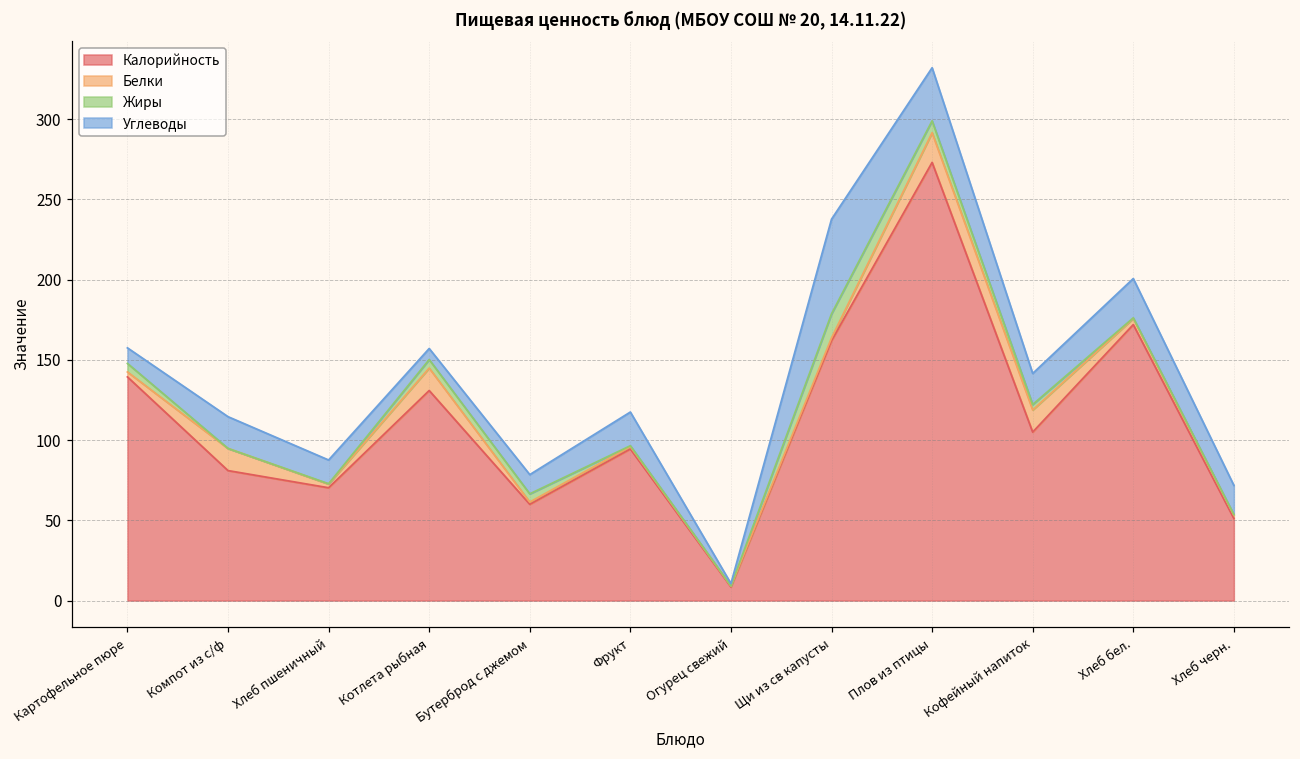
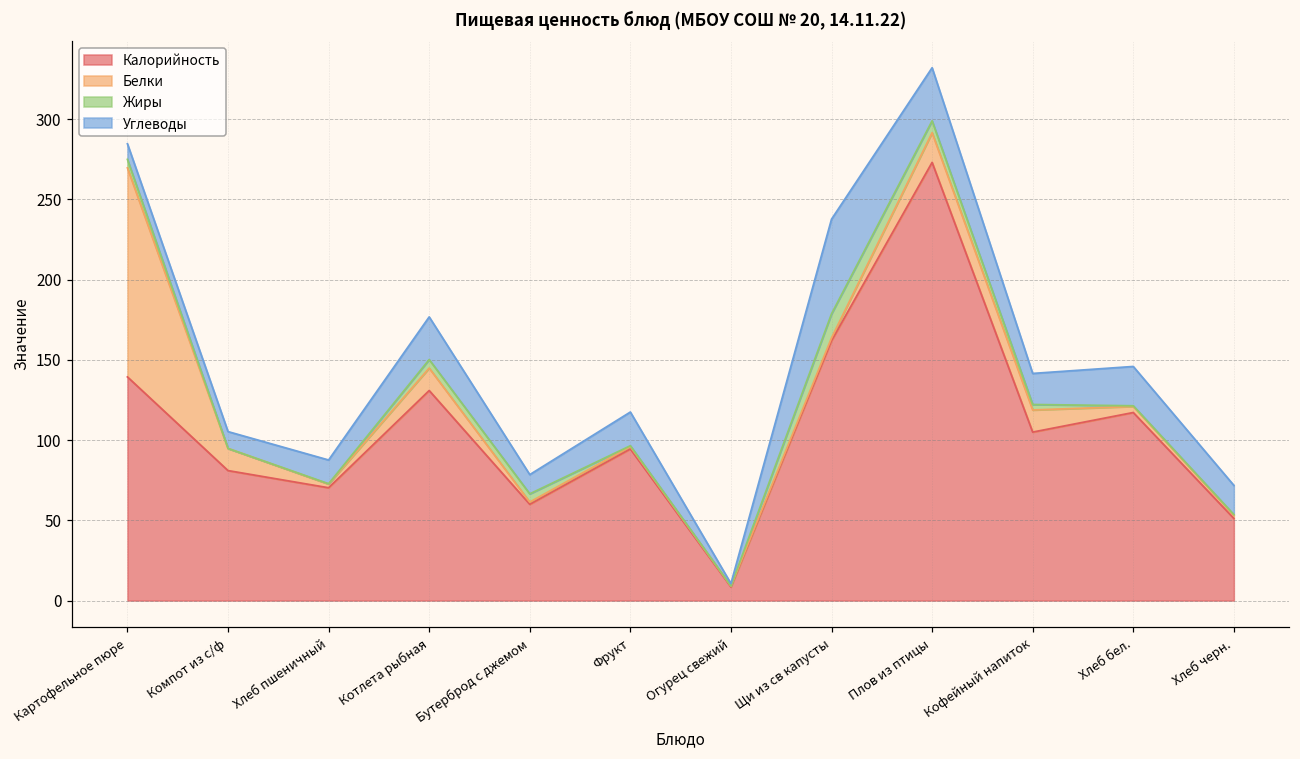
  {
    "Калорийность": {
      "Картофельное пюре": 139,
      "Компот из с/ф": 81,
      "Хлеб пшеничный": 70,
      "Котлета рыбная": 131,
      "Плов из птицы": 273,
      "Кофейный напиток": 105,
-     "Хлеб бел.": 172,
+     "Хлеб бел.": 117,
      "Хлеб черн.": 51
    },
    "Белки": {
-     "Картофельное пюре": 3,
+     "Картофельное пюре": 130,
      "Котлета рыбная": 14,
      "Плов из птицы": 19,
      "Кофейный напиток": 14
    },
    "Жиры": {
      "Картофельное пюре": 5,
      "Котлета рыбная": 5,
      "Бутерброд с джемом": 5,
      "Щи из св капусты": 15,
      "Плов из птицы": 7,
      "Кофейный напиток": 3
    },
    "Углеводы": {
      "Картофельное пюре": 10,
-     "Компот из с/ф": 20,
+     "Компот из с/ф": 11,
      "Хлеб пшеничный": 15,
-     "Котлета рыбная": 7,
+     "Котлета рыбная": 27,
      "Бутерброд с джемом": 12,
      "Фрукт": 21,
      "Щи из св капусты": 59,
      "Плов из птицы": 33,
      "Кофейный напиток": 19,
      "Хлеб бел.": 25,
      "Хлеб черн.": 18
    }
  }
